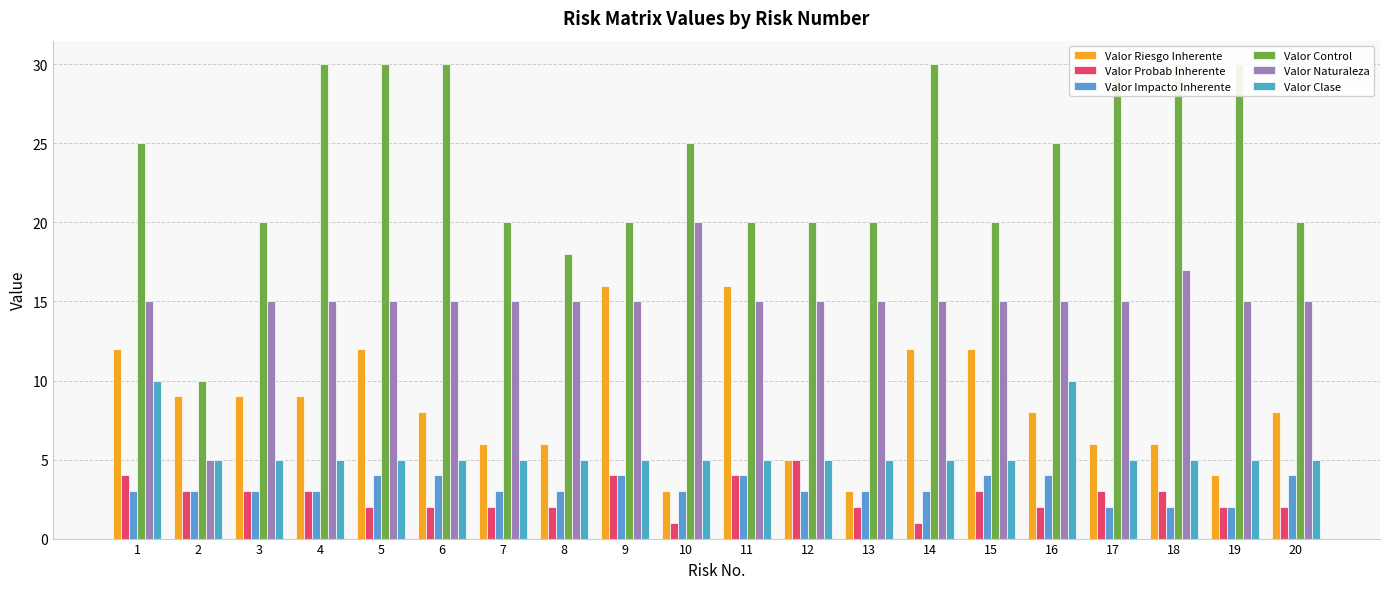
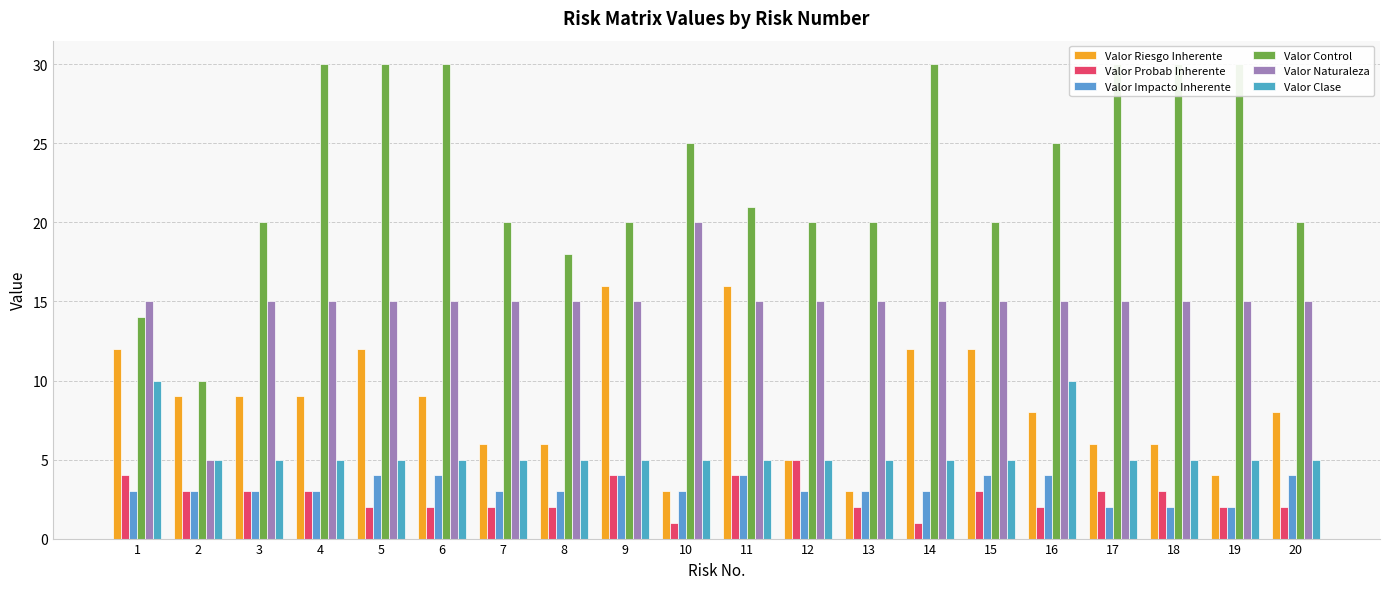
  {
    "Valor Riesgo Inherente": {
      "1": 12,
      "2": 9,
      "3": 9,
      "4": 9,
      "5": 12,
-     "6": 8,
+     "6": 9,
      "7": 6,
      "8": 6,
      "9": 16,
      "10": 3,
      "11": 16,
      "12": 5,
      "13": 3,
      "14": 12,
      "15": 12,
      "16": 8,
      "17": 6,
      "18": 6,
      "19": 4,
      "20": 8
    },
    "Valor Probab Inherente": {
      "1": 4,
      "2": 3,
      "3": 3,
      "4": 3,
      "5": 2,
      "6": 2,
      "7": 2,
      "8": 2,
      "9": 4,
      "10": 1,
      "11": 4,
      "12": 5,
      "13": 2,
      "14": 1,
      "15": 3,
      "16": 2,
      "17": 3,
      "18": 3,
      "19": 2,
      "20": 2
    },
    "Valor Control": {
-     "1": 25,
+     "1": 14,
      "2": 10,
      "3": 20,
      "4": 30,
      "5": 30,
      "6": 30,
      "7": 20,
      "8": 18,
      "9": 20,
      "10": 25,
-     "11": 20,
+     "11": 21,
      "12": 20,
      "13": 20,
      "14": 30,
      "15": 20,
      "16": 25,
      "20": 20
    },
    "Valor Naturaleza": {
      "1": 15,
      "2": 5,
      "3": 15,
      "4": 15,
      "5": 15,
      "6": 15,
      "7": 15,
      "8": 15,
      "9": 15,
      "10": 20,
      "11": 15,
      "12": 15,
      "13": 15,
      "14": 15,
      "15": 15,
      "16": 15,
      "17": 15,
-     "18": 17,
+     "18": 15,
      "19": 15,
      "20": 15
    }
  }
